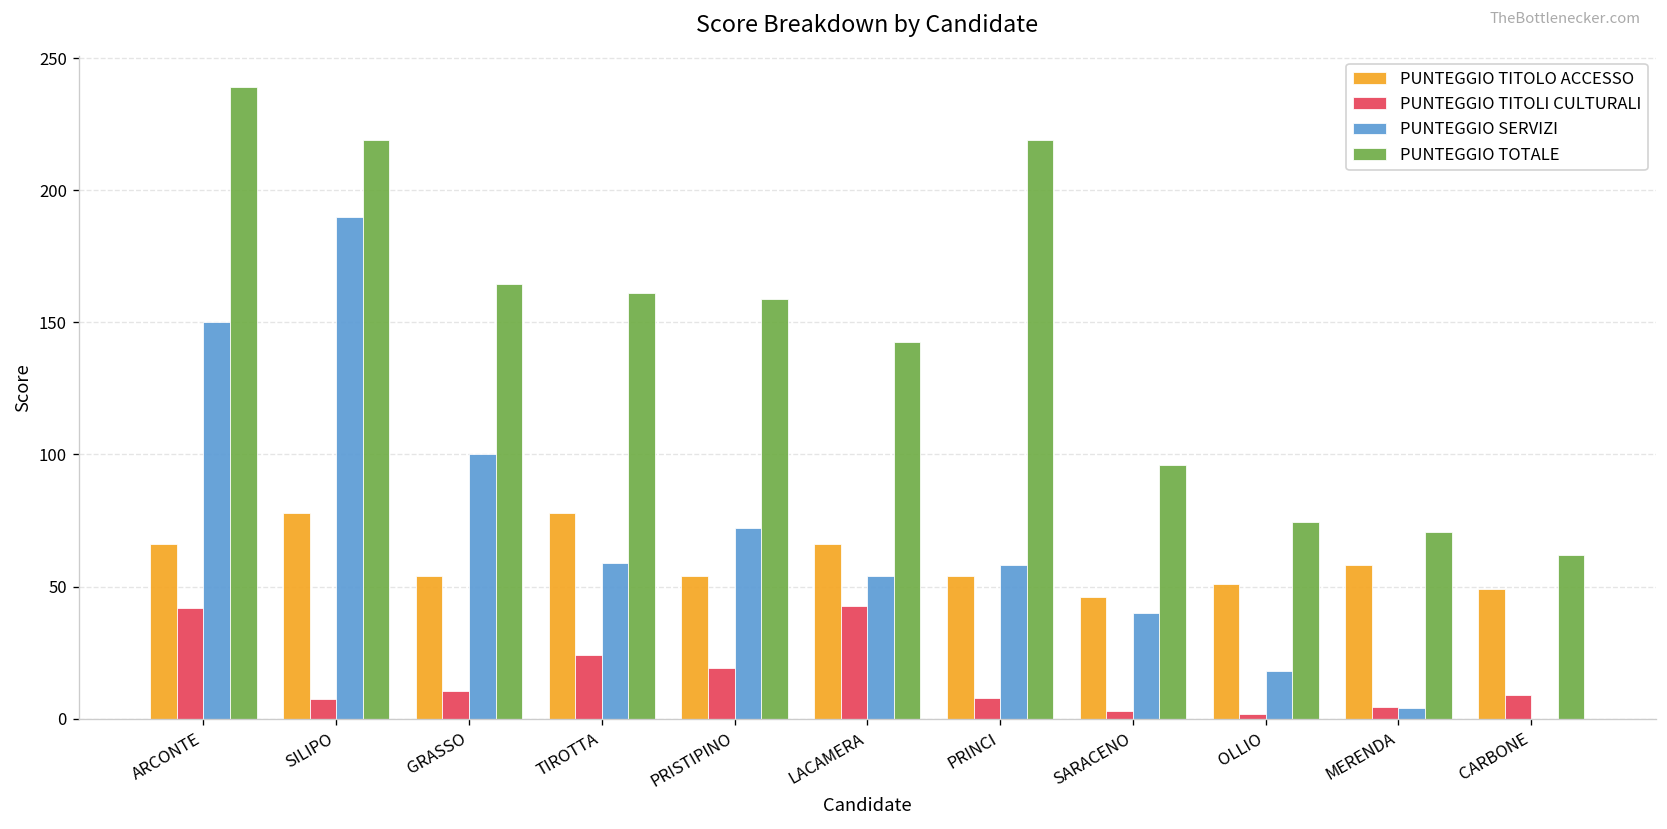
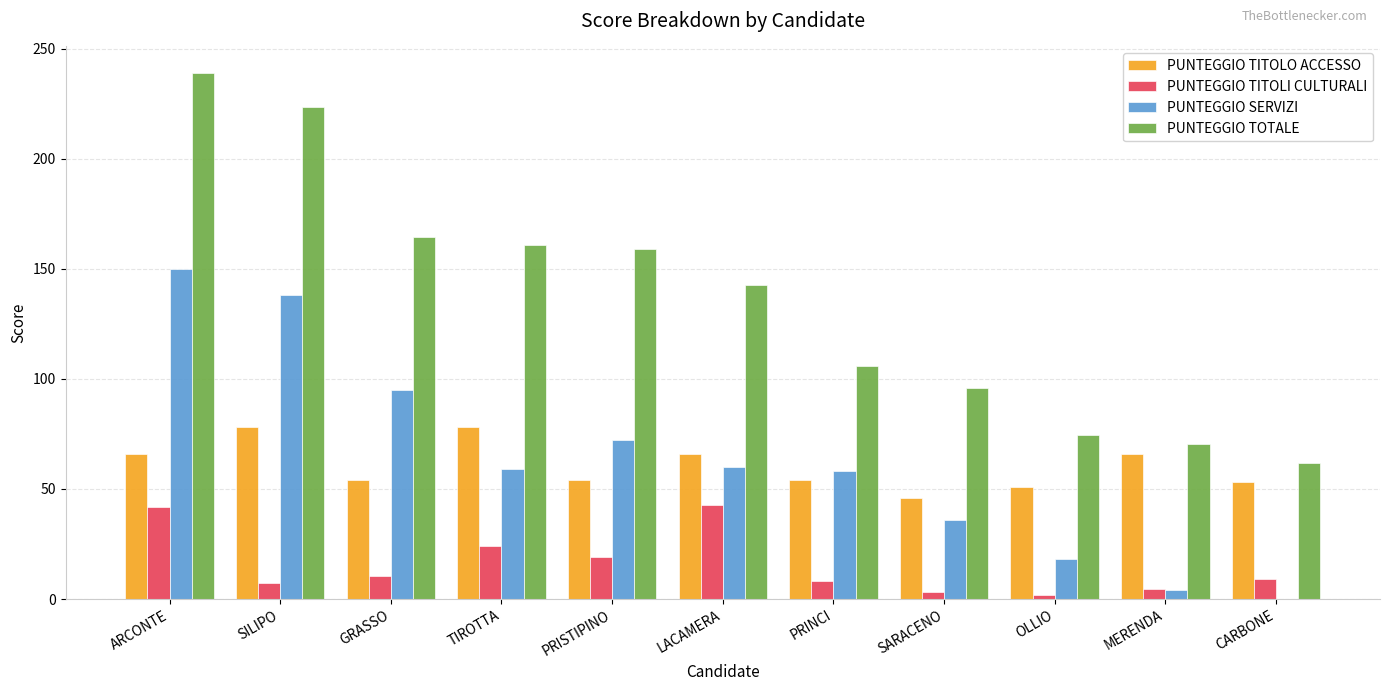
  {
    "PUNTEGGIO TITOLO ACCESSO": {
      "ARCONTE": 66,
      "SILIPO": 78,
      "GRASSO": 54,
      "TIROTTA": 78,
      "PRISTIPINO": 54,
      "LACAMERA": 66,
      "PRINCI": 54,
      "SARACENO": 46,
      "OLLIO": 51,
-     "MERENDA": 58,
-     "CARBONE": 49
+     "MERENDA": 66,
+     "CARBONE": 53
    },
    "PUNTEGGIO TITOLI CULTURALI": {
      "ARCONTE": 42,
      "SILIPO": 8,
      "GRASSO": 11,
      "TIROTTA": 24,
      "PRISTIPINO": 19,
      "LACAMERA": 43,
      "PRINCI": 8,
      "SARACENO": 3,
      "OLLIO": 2,
      "MERENDA": 5,
      "CARBONE": 9
    },
    "PUNTEGGIO SERVIZI": {
      "ARCONTE": 150,
-     "SILIPO": 190,
-     "GRASSO": 100,
+     "SILIPO": 138,
+     "GRASSO": 95,
      "TIROTTA": 59,
      "PRISTIPINO": 72,
-     "LACAMERA": 54,
+     "LACAMERA": 60,
      "PRINCI": 58,
-     "SARACENO": 40,
+     "SARACENO": 36,
      "OLLIO": 18,
      "MERENDA": 4,
      "CARBONE": 0
    },
    "PUNTEGGIO TOTALE": {
      "ARCONTE": 239,
-     "SILIPO": 219,
+     "SILIPO": 224,
      "GRASSO": 165,
      "TIROTTA": 161,
      "PRISTIPINO": 159,
      "LACAMERA": 143,
-     "PRINCI": 219,
+     "PRINCI": 106,
      "SARACENO": 96,
      "OLLIO": 75,
      "MERENDA": 71,
      "CARBONE": 62
    }
  }
